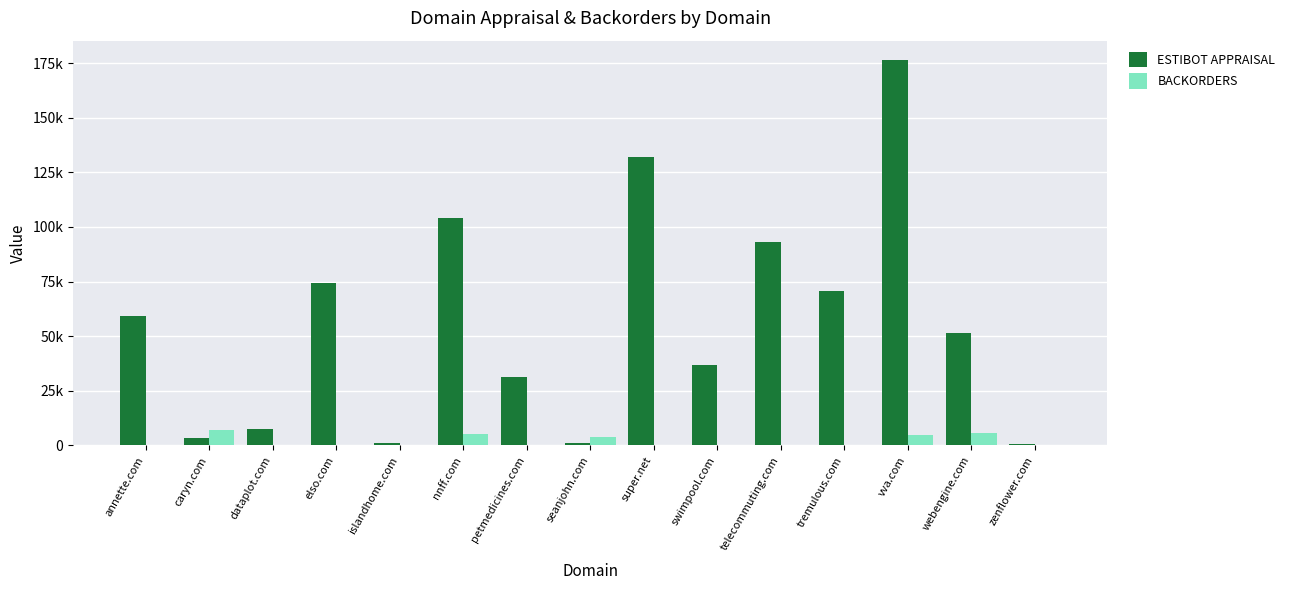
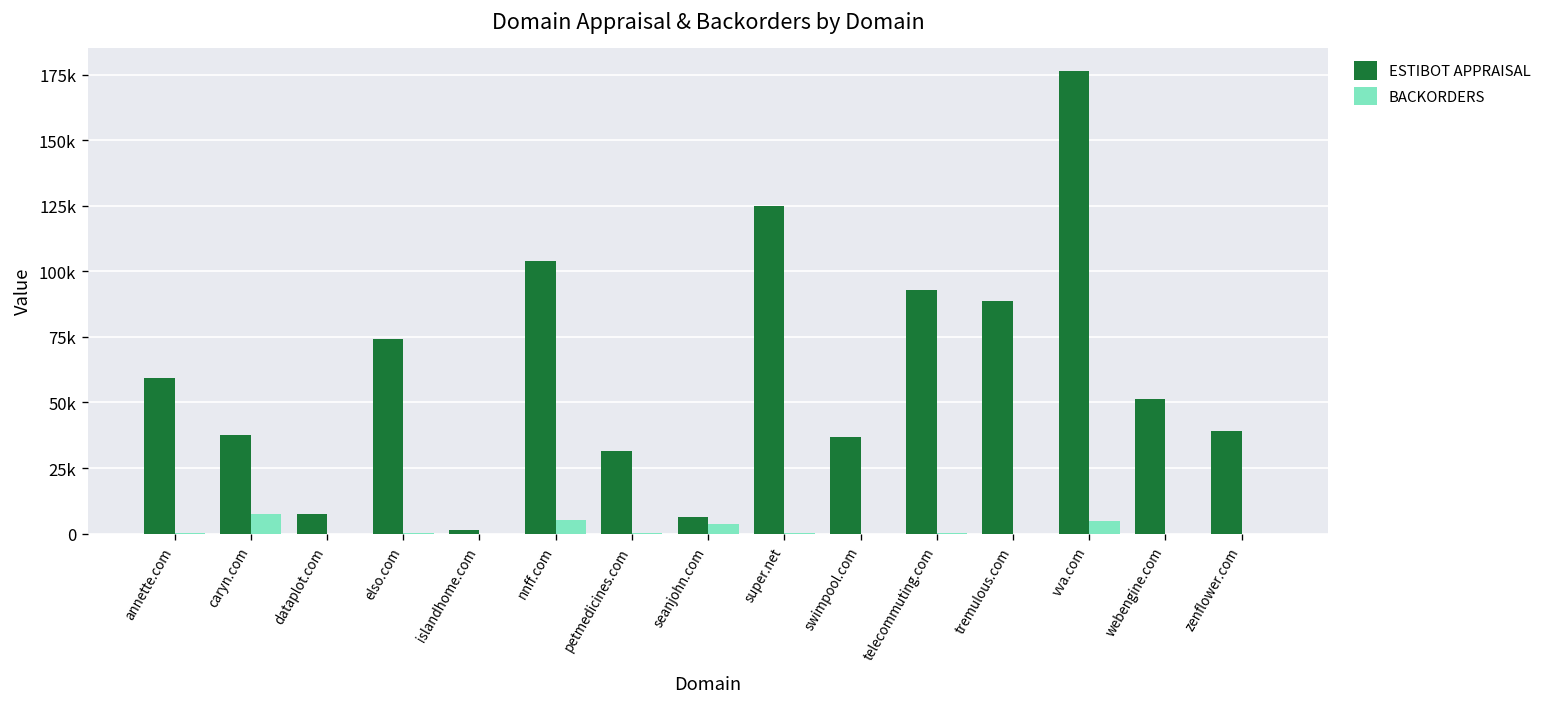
  {
    "ESTIBOT APPRAISAL": {
      "annette.com": 59000,
-     "caryn.com": 4000,
+     "caryn.com": 38000,
      "dataplot.com": 7000,
      "elso.com": 74000,
      "islandhome.com": 1000,
      "nnff.com": 104000,
      "petmedicines.com": 31000,
-     "seanjohn.com": 1000,
-     "super.net": 132000,
+     "seanjohn.com": 6000,
+     "super.net": 125000,
      "swimpool.com": 37000,
      "telecommuting.com": 93000,
-     "tremulous.com": 71000,
+     "tremulous.com": 89000,
      "vva.com": 176000,
      "webengine.com": 51000,
-     "zenflower.com": 1000
+     "zenflower.com": 39000
    },
    "BACKORDERS": {
      "caryn.com": 7000,
      "nnff.com": 5000,
      "seanjohn.com": 4000,
      "vva.com": 5000,
-     "webengine.com": 6000
+     "webengine.com": 0
    }
  }
